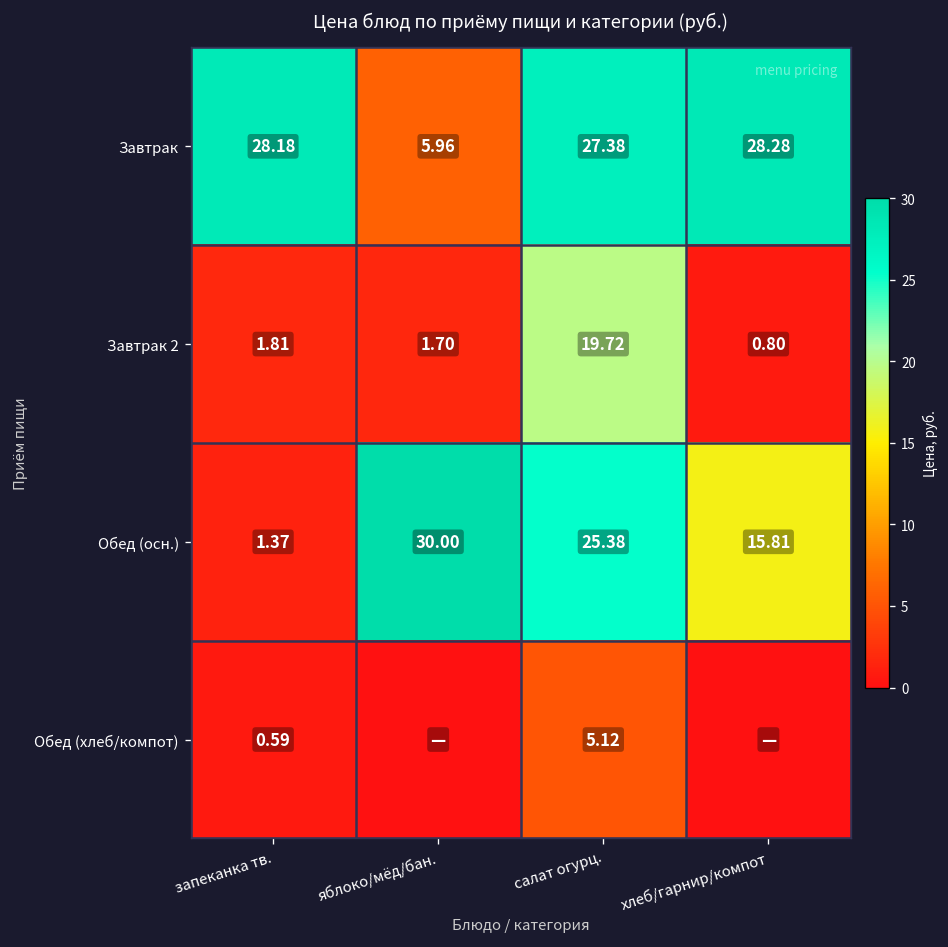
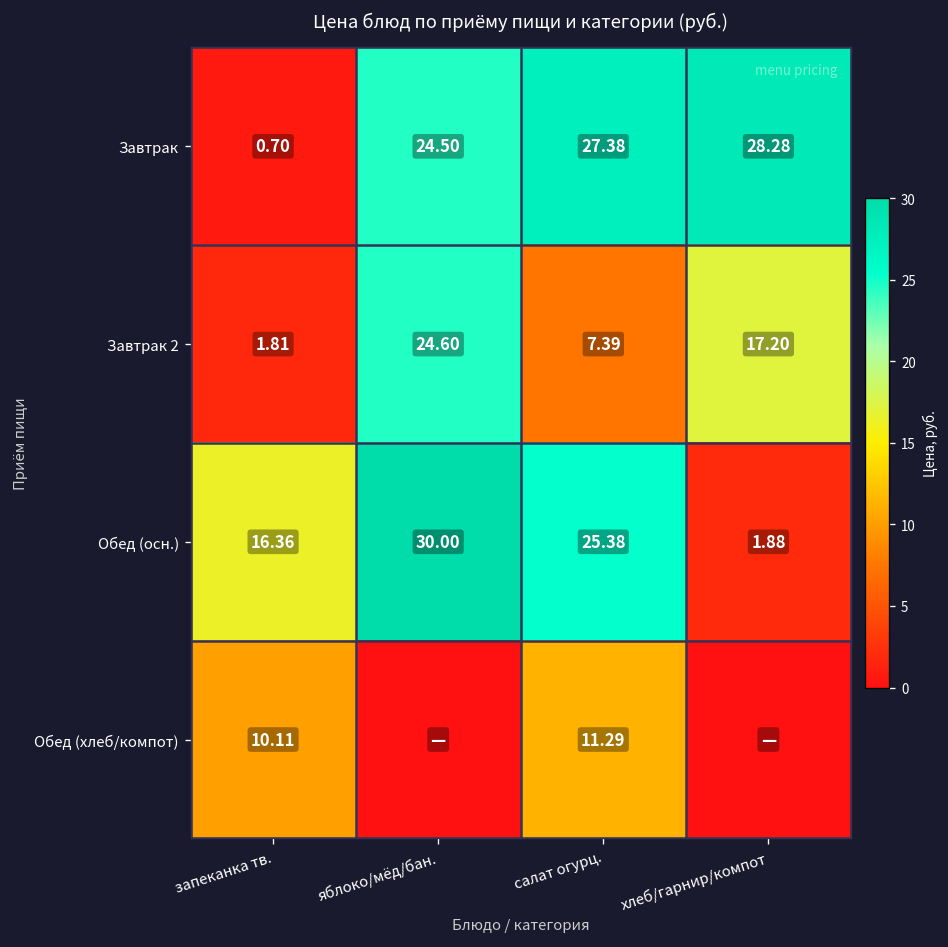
  {
    "Завтрак": {
-     "запеканка тв.": 28.18,
-     "яблоко/мёд/бан.": 5.96
+     "запеканка тв.": 0.70,
+     "яблоко/мёд/бан.": 24.50
    },
    "Завтрак 2": {
-     "яблоко/мёд/бан.": 1.70,
-     "салат огурц.": 19.72,
-     "хлеб/гарнир/компот": 0.80
+     "яблоко/мёд/бан.": 24.60,
+     "салат огурц.": 7.39,
+     "хлеб/гарнир/компот": 17.20
    },
    "Обед (осн.)": {
-     "запеканка тв.": 1.37,
-     "хлеб/гарнир/компот": 15.81
+     "запеканка тв.": 16.36,
+     "хлеб/гарнир/компот": 1.88
    },
    "Обед (хлеб/компот)": {
-     "запеканка тв.": 0.59,
-     "салат огурц.": 5.12
+     "запеканка тв.": 10.11,
+     "салат огурц.": 11.29
    }
  }
